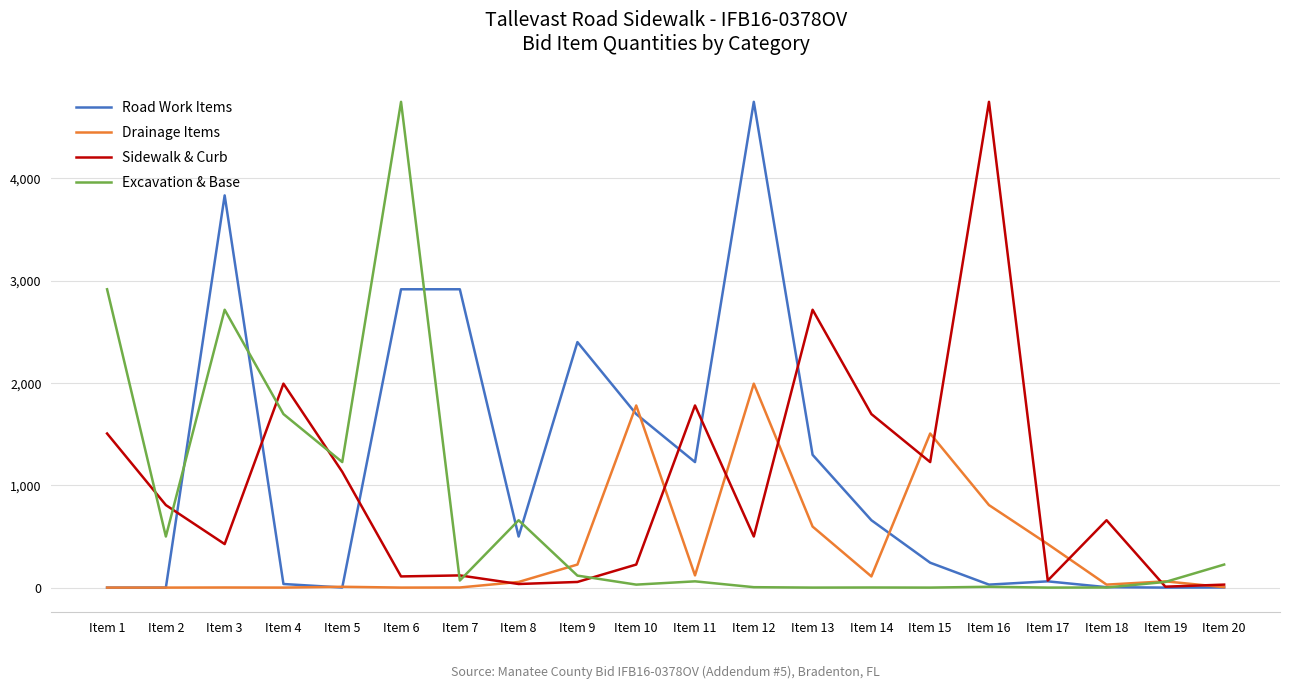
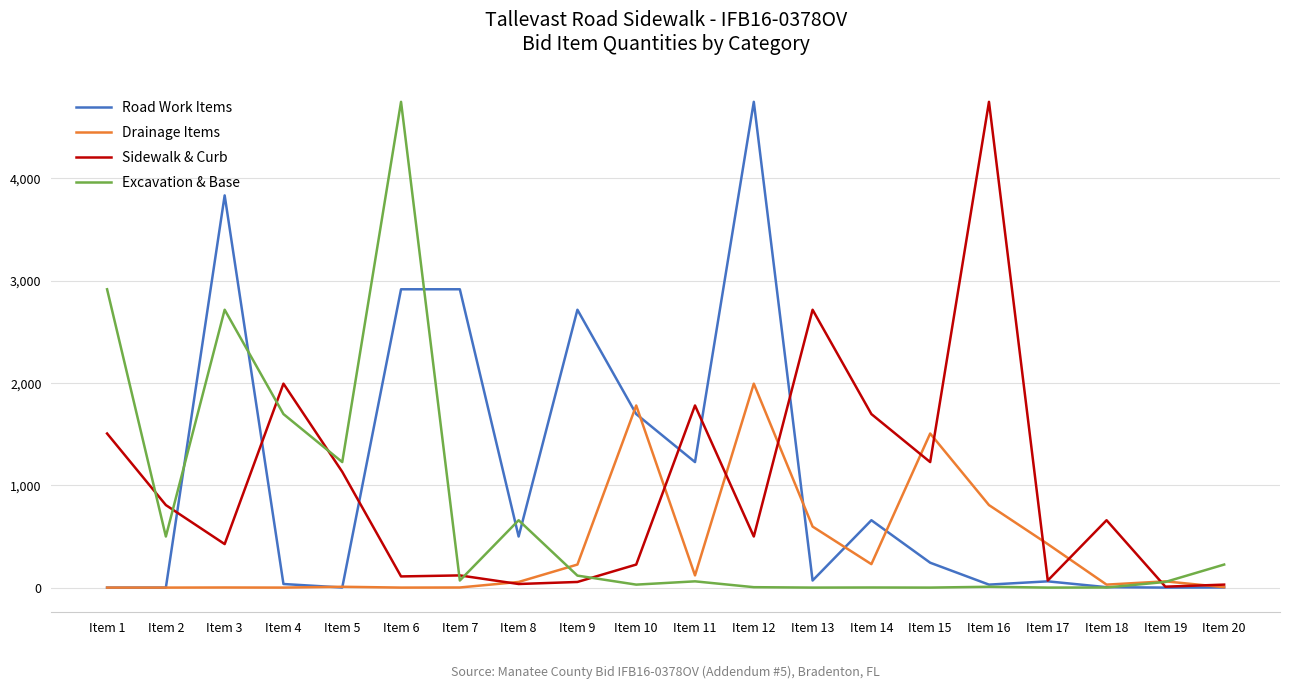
  {
    "Road Work Items": {
      "Item 3": "3,830",
      "Item 4": "40",
      "Item 6": "2,920",
      "Item 7": "2,920",
      "Item 8": "500",
-     "Item 9": "2,400",
+     "Item 9": "2,720",
      "Item 10": "1,700",
      "Item 11": "1,230",
      "Item 12": "4,750",
-     "Item 13": "1,300",
+     "Item 13": "70",
      "Item 14": "660",
      "Item 15": "240"
    },
    "Drainage Items": {
      "Item 3": "0",
      "Item 4": "0",
      "Item 6": "0",
      "Item 7": "0",
      "Item 9": "230",
      "Item 10": "1,780",
      "Item 11": "120",
      "Item 12": "1,990",
      "Item 13": "600",
-     "Item 14": "110",
+     "Item 14": "230",
      "Item 15": "1,510",
      "Item 16": "810",
      "Item 17": "430"
    },
    "Sidewalk & Curb": {
      "Item 1": "1,510",
      "Item 2": "810",
      "Item 3": "430",
      "Item 4": "1,990",
      "Item 5": "1,130",
      "Item 6": "110",
      "Item 7": "120",
      "Item 9": "60",
      "Item 10": "230",
      "Item 11": "1,780",
      "Item 12": "500",
      "Item 13": "2,720",
      "Item 14": "1,700",
      "Item 15": "1,230",
      "Item 16": "4,750",
      "Item 18": "660"
    },
    "Excavation & Base": {
      "Item 1": "2,920",
      "Item 2": "500",
      "Item 3": "2,720",
      "Item 4": "1,700",
      "Item 5": "1,230",
      "Item 6": "4,750",
      "Item 7": "70",
      "Item 8": "660",
      "Item 9": "120",
      "Item 10": "30",
      "Item 11": "60",
      "Item 12": "10",
      "Item 13": "0",
      "Item 14": "0",
      "Item 15": "0",
      "Item 17": "0",
      "Item 20": "230"
    }
  }
